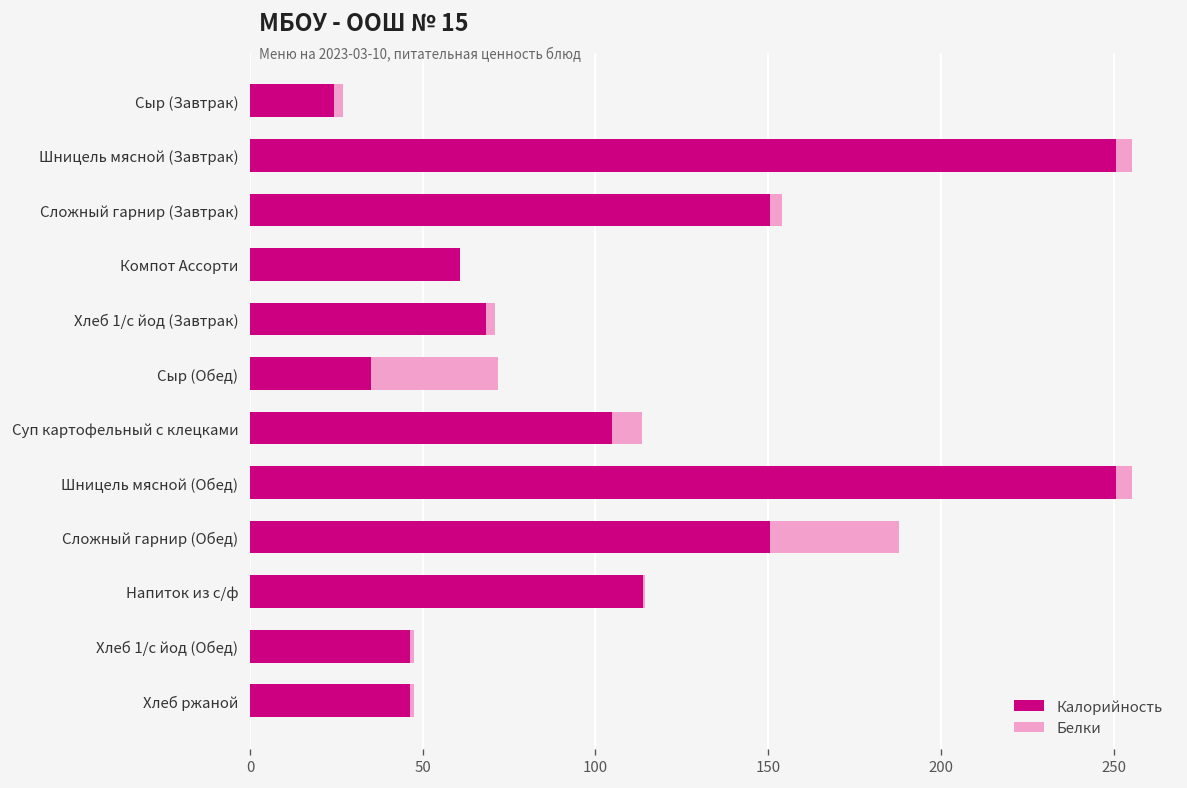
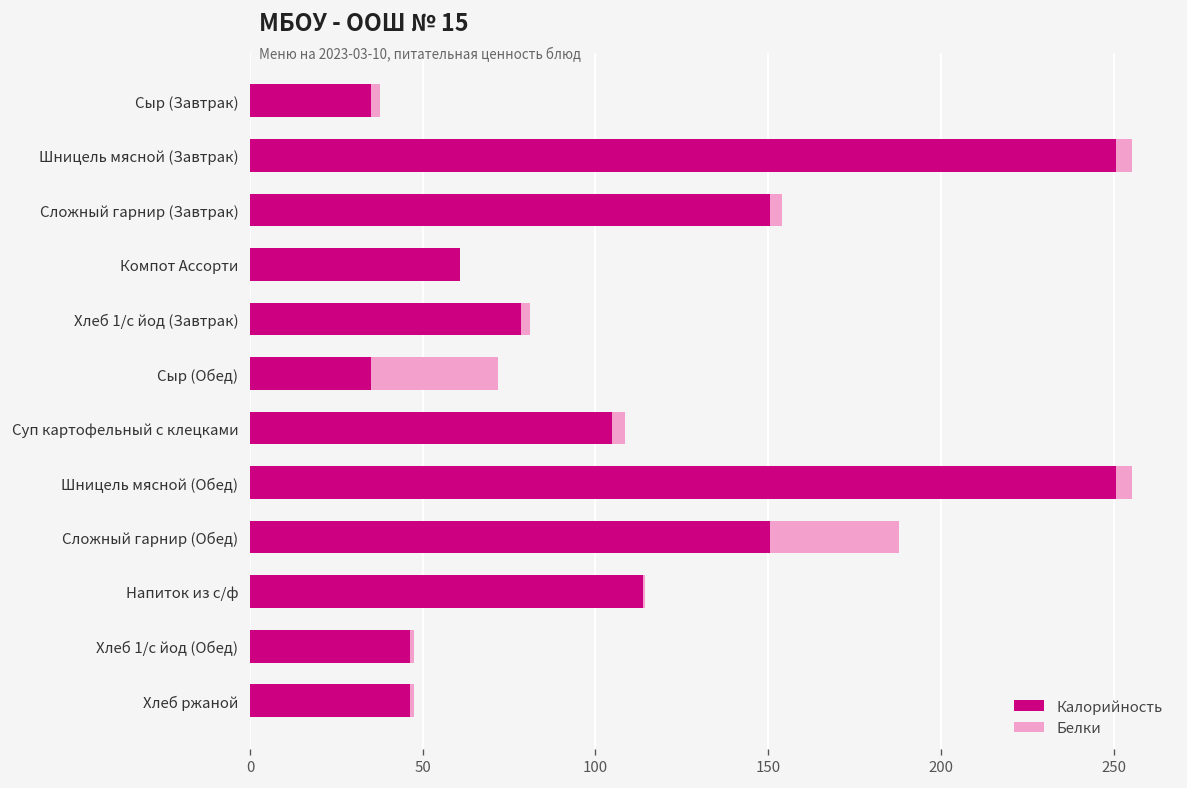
  {
    "Калорийность": {
-     "Сыр (Завтрак)": 24,
+     "Сыр (Завтрак)": 35,
      "Шницель мясной (Завтрак)": 251,
      "Сложный гарнир (Завтрак)": 151,
      "Компот Ассорти": 61,
-     "Хлеб 1/с йод (Завтрак)": 68,
+     "Хлеб 1/с йод (Завтрак)": 79,
      "Сыр (Обед)": 35,
      "Суп картофельный с клецками": 105,
      "Шницель мясной (Обед)": 251,
      "Сложный гарнир (Обед)": 151,
      "Напиток из с/ф": 114,
      "Хлеб 1/с йод (Обед)": 46,
      "Хлеб ржаной": 46
    },
    "Белки": {
      "Сыр (Завтрак)": 3,
      "Шницель мясной (Завтрак)": 5,
      "Сложный гарнир (Завтрак)": 3,
      "Хлеб 1/с йод (Завтрак)": 3,
      "Сыр (Обед)": 37,
-     "Суп картофельный с клецками": 8,
+     "Суп картофельный с клецками": 4,
      "Шницель мясной (Обед)": 5,
      "Сложный гарнир (Обед)": 37,
      "Хлеб 1/с йод (Обед)": 1,
      "Хлеб ржаной": 1
    }
  }
